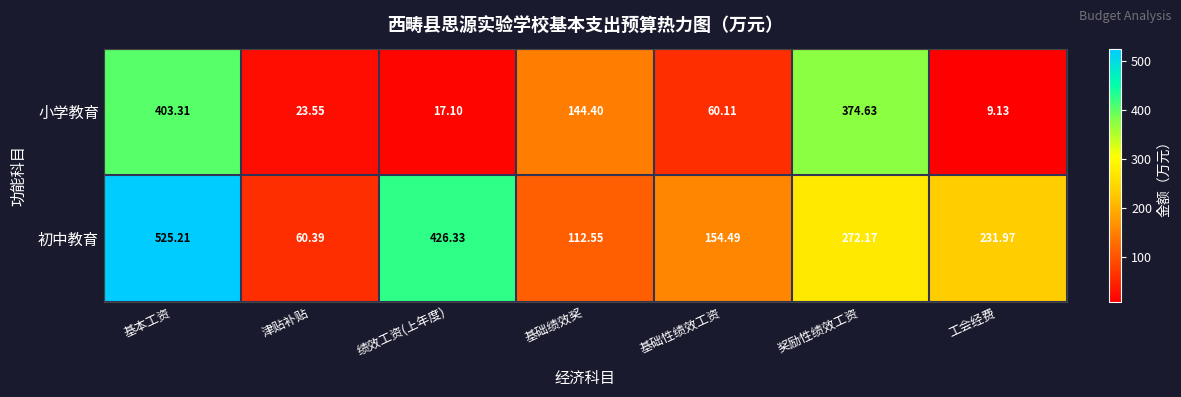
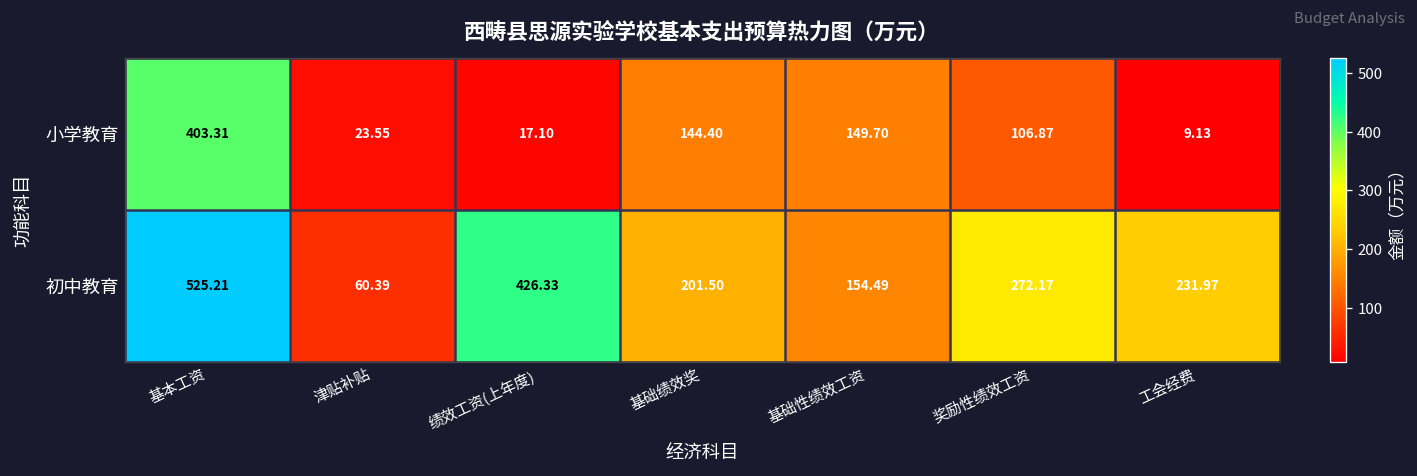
  {
    "小学教育": {
      "基本工资": 403.31,
      "津贴补贴": 23.55,
      "绩效工资(上年度)": 17.10,
      "基础绩效奖": 144.40,
-     "基础性绩效工资": 60.11,
-     "奖励性绩效工资": 374.63,
+     "基础性绩效工资": 149.70,
+     "奖励性绩效工资": 106.87,
      "工会经费": 9.13
    },
    "初中教育": {
      "基本工资": 525.21,
      "津贴补贴": 60.39,
      "绩效工资(上年度)": 426.33,
-     "基础绩效奖": 112.55,
+     "基础绩效奖": 201.50,
      "基础性绩效工资": 154.49,
      "奖励性绩效工资": 272.17,
      "工会经费": 231.97
    }
  }
